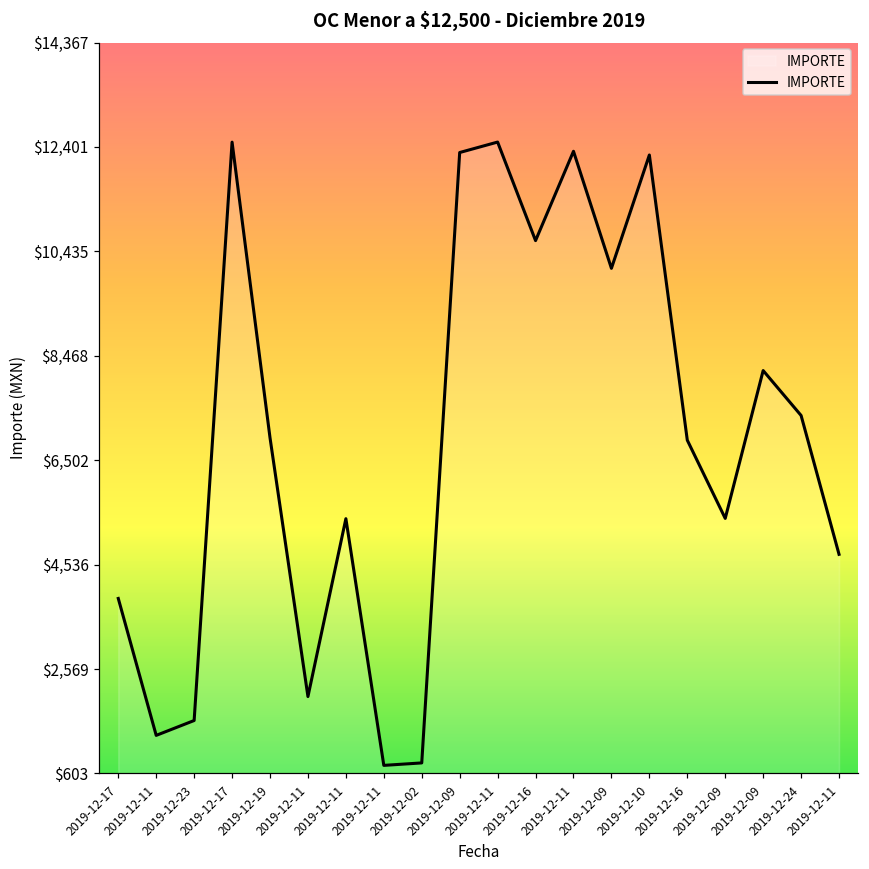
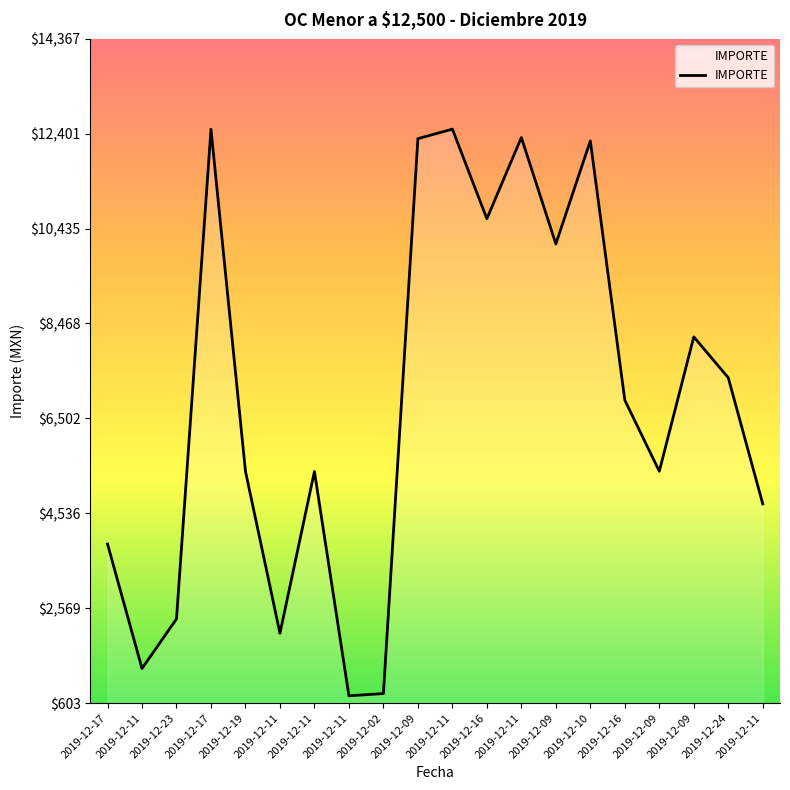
  {
-   "2019-12-23": "$1,600",
-   "2019-12-19": "$6,900",
+   "2019-12-23": "$2,300",
+   "2019-12-19": "$5,400",
    "2019-12-02": "$800",
    "2019-12-10": "$12,200",
    "2019-12-24": "$7,300"
  }
